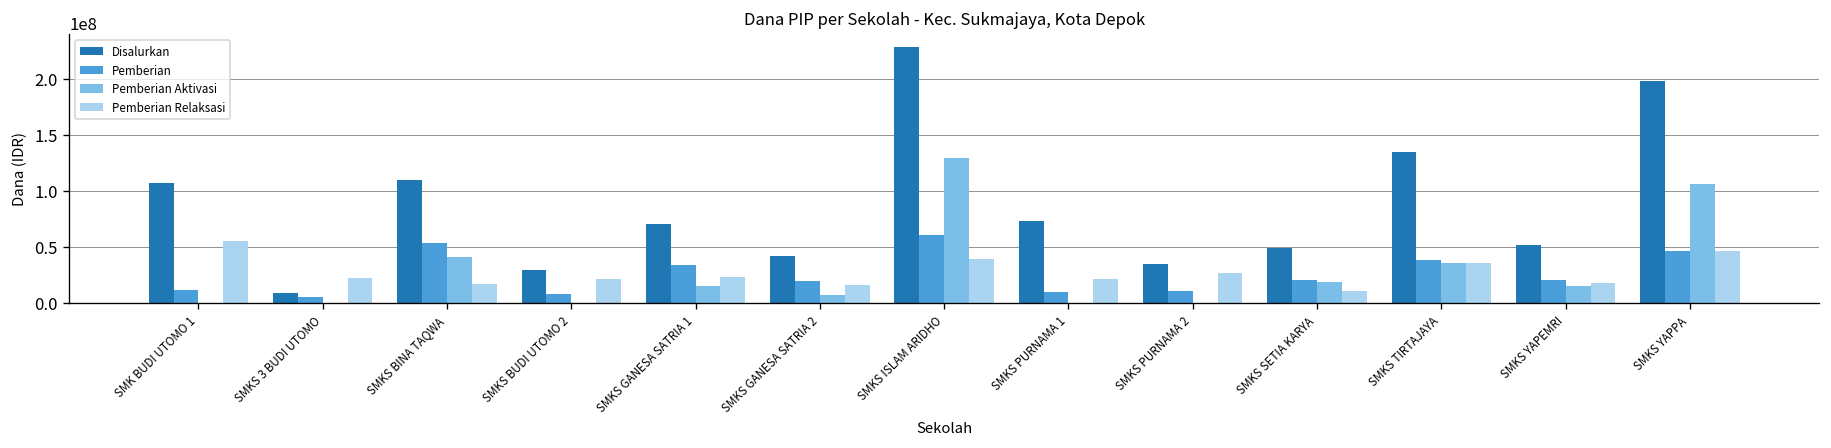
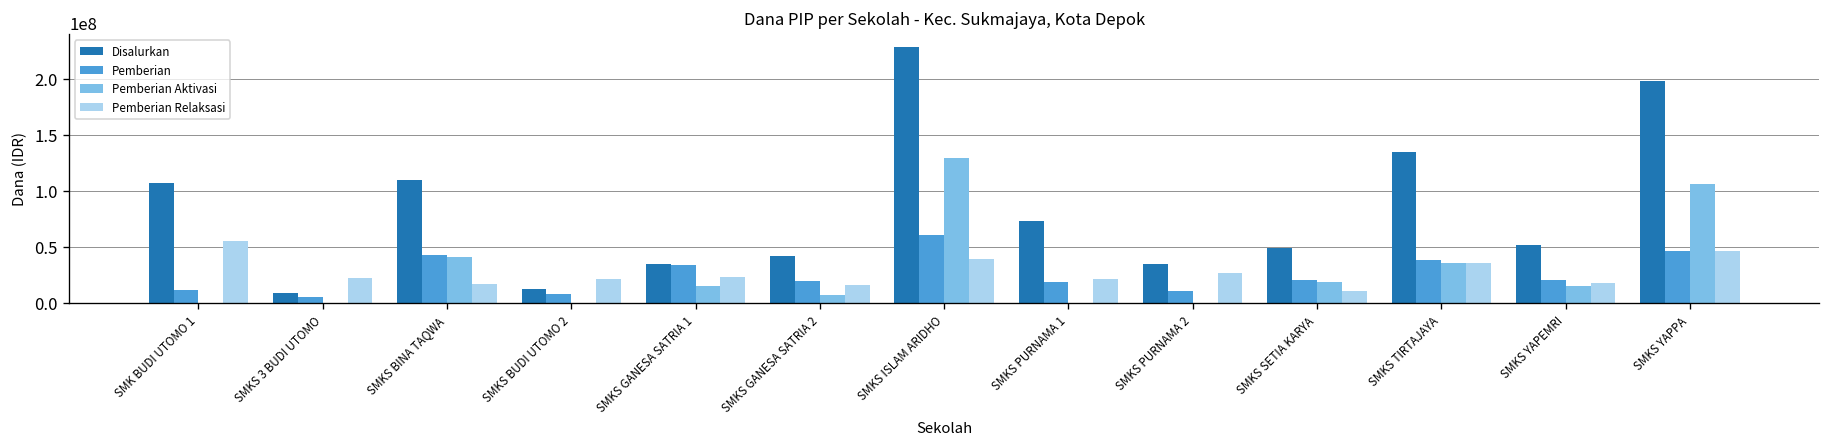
  {
    "Disalurkan": {
      "SMK BUDI UTOMO 1": 110000000,
      "SMKS 3 BUDI UTOMO": 10000000,
      "SMKS BINA TAQWA": 110000000,
-     "SMKS BUDI UTOMO 2": 30000000,
-     "SMKS GANESA SATRIA 1": 70000000,
+     "SMKS BUDI UTOMO 2": 10000000,
+     "SMKS GANESA SATRIA 1": 30000000,
      "SMKS GANESA SATRIA 2": 40000000,
      "SMKS ISLAM ARIDHO": 230000000,
      "SMKS PURNAMA 1": 70000000,
      "SMKS PURNAMA 2": 30000000,
      "SMKS SETIA KARYA": 50000000,
      "SMKS TIRTAJAYA": 130000000,
      "SMKS YAPEMRI": 50000000,
      "SMKS YAPPA": 200000000
    },
    "Pemberian": {
      "SMK BUDI UTOMO 1": 10000000,
      "SMKS 3 BUDI UTOMO": 10000000,
-     "SMKS BINA TAQWA": 50000000,
+     "SMKS BINA TAQWA": 40000000,
      "SMKS BUDI UTOMO 2": 10000000,
      "SMKS GANESA SATRIA 1": 30000000,
      "SMKS GANESA SATRIA 2": 20000000,
      "SMKS ISLAM ARIDHO": 60000000,
-     "SMKS PURNAMA 1": 10000000,
+     "SMKS PURNAMA 1": 20000000,
      "SMKS PURNAMA 2": 10000000,
      "SMKS SETIA KARYA": 20000000,
      "SMKS TIRTAJAYA": 40000000,
      "SMKS YAPEMRI": 20000000,
      "SMKS YAPPA": 50000000
    }
  }
